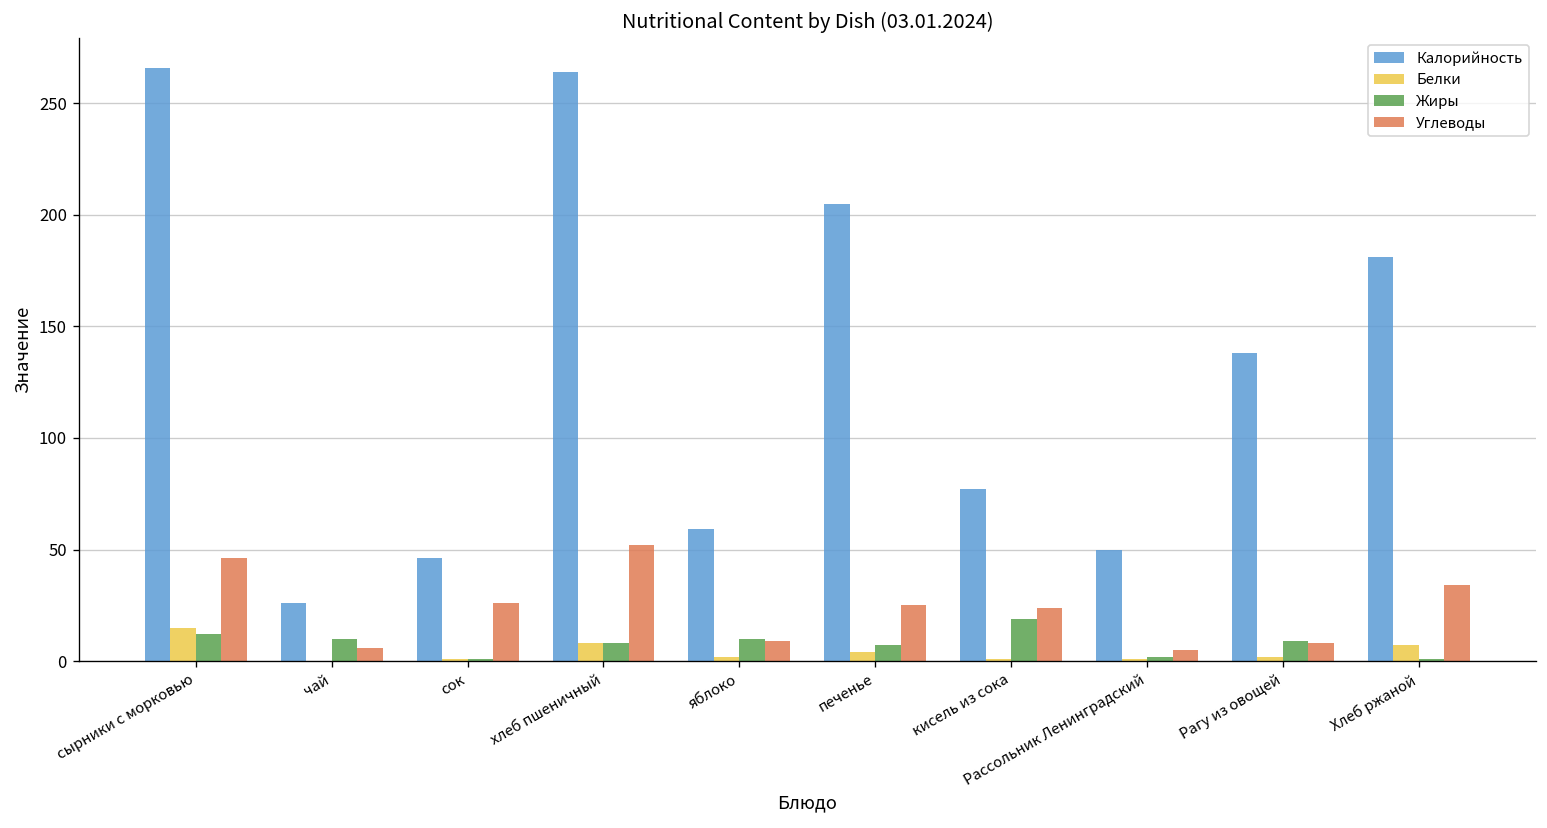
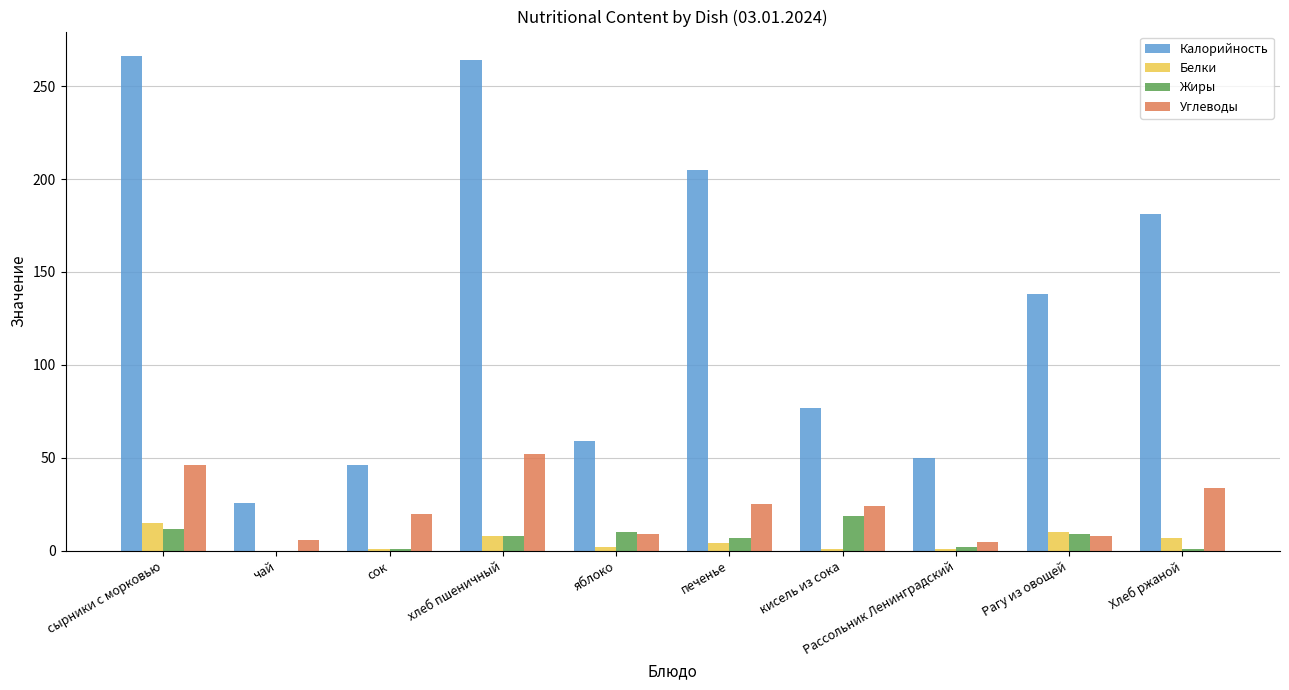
  {
    "Калорийность": {
      "сырники с морковью": 266,
      "чай": 26,
      "сок": 46,
      "хлеб пшеничный": 264,
      "яблоко": 59,
      "печенье": 205,
      "кисель из сока": 77,
      "Рассольник Ленинградский": 50,
      "Рагу из овощей": 138,
      "Хлеб ржаной": 181
    },
    "Белки": {
      "сырники с морковью": 15,
      "чай": 0,
      "хлеб пшеничный": 8,
      "яблоко": 2,
      "печенье": 4,
-     "Рагу из овощей": 2,
+     "Рагу из овощей": 10,
      "Хлеб ржаной": 7
    },
    "Жиры": {
      "сырники с морковью": 12,
-     "чай": 10,
+     "чай": 0,
      "хлеб пшеничный": 8,
      "яблоко": 10,
      "печенье": 7,
      "кисель из сока": 19,
      "Рассольник Ленинградский": 2,
      "Рагу из овощей": 9
    },
    "Углеводы": {
      "сырники с морковью": 46,
      "чай": 6,
-     "сок": 26,
+     "сок": 20,
      "хлеб пшеничный": 52,
      "яблоко": 9,
      "печенье": 25,
      "кисель из сока": 24,
      "Рассольник Ленинградский": 5,
      "Рагу из овощей": 8,
      "Хлеб ржаной": 34
    }
  }
